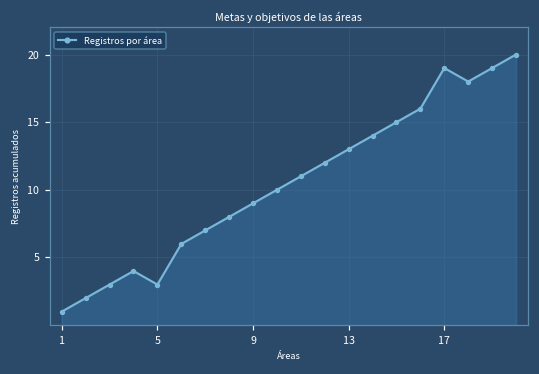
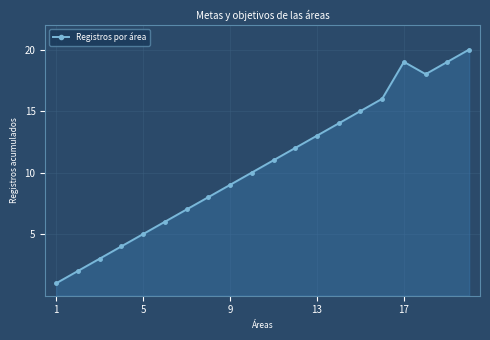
  {
    "1": 1,
-   "5": 3,
+   "5": 5,
    "9": 9,
    "13": 13,
    "17": 19
  }
